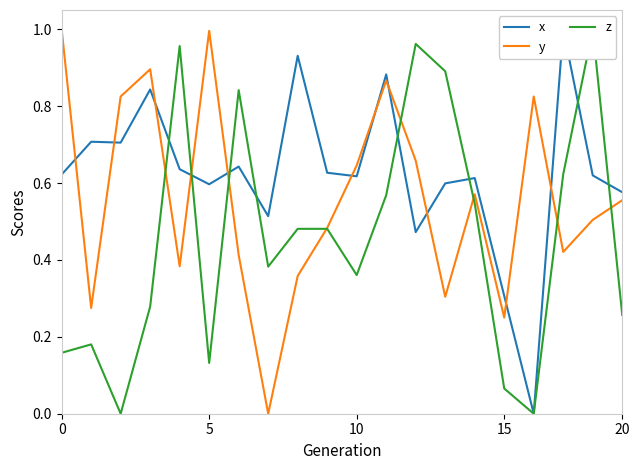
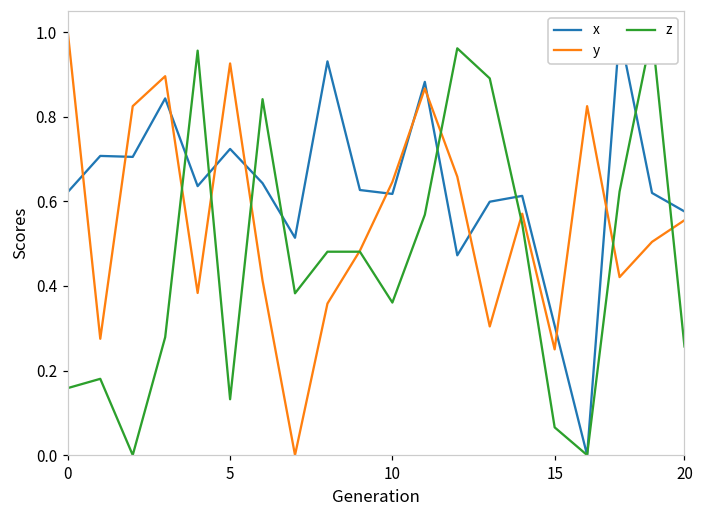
  {
    "x": {
      "0": 0.62,
-     "5": 0.60,
+     "5": 0.72,
      "10": 0.62,
      "15": 0.31,
      "20": 0.58
    },
    "y": {
      "0": 1.00,
-     "5": 1.00,
+     "5": 0.93,
      "10": 0.65,
      "15": 0.25,
      "20": 0.56
    },
    "z": {
      "0": 0.16,
      "5": 0.13,
      "10": 0.36,
      "15": 0.07,
      "20": 0.26
    }
  }
